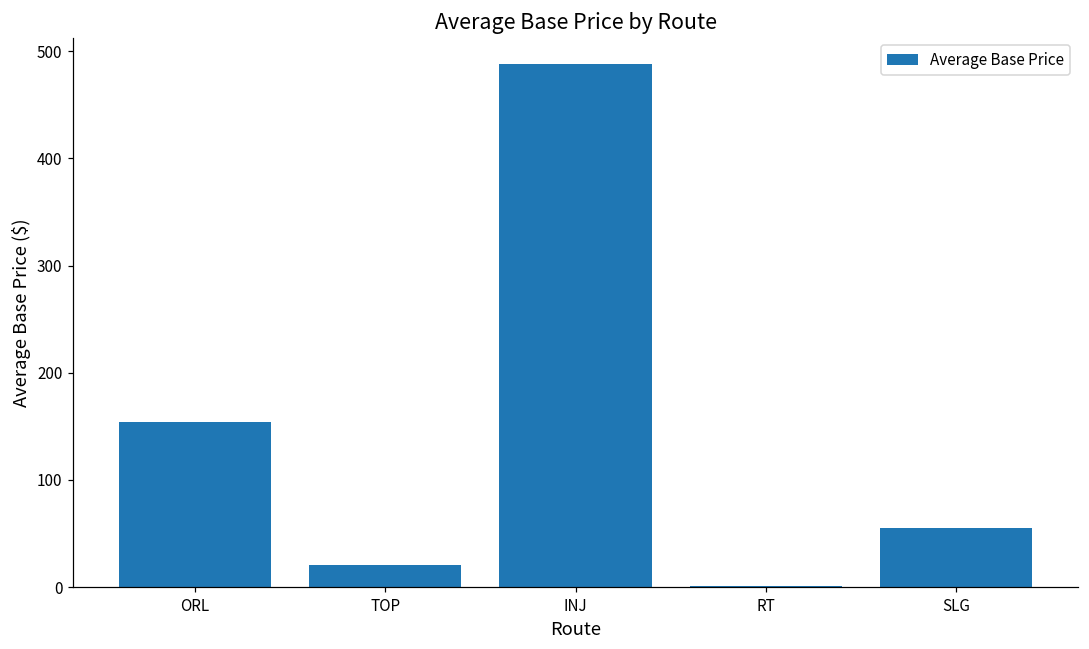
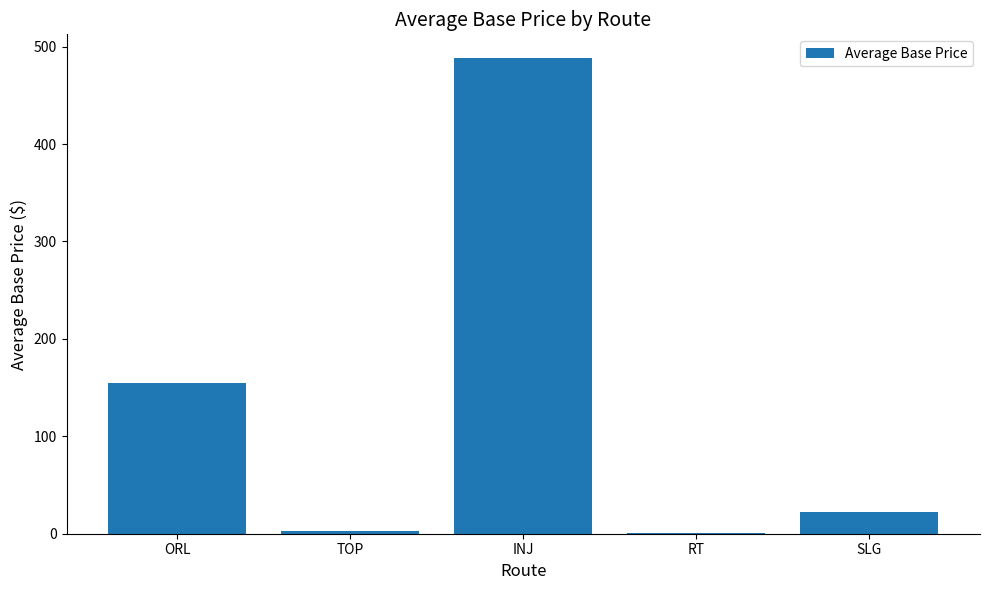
  {
    "ORL": 150,
-   "TOP": 20,
+   "TOP": 0,
    "INJ": 490,
-   "SLG": 50
+   "SLG": 20
  }
